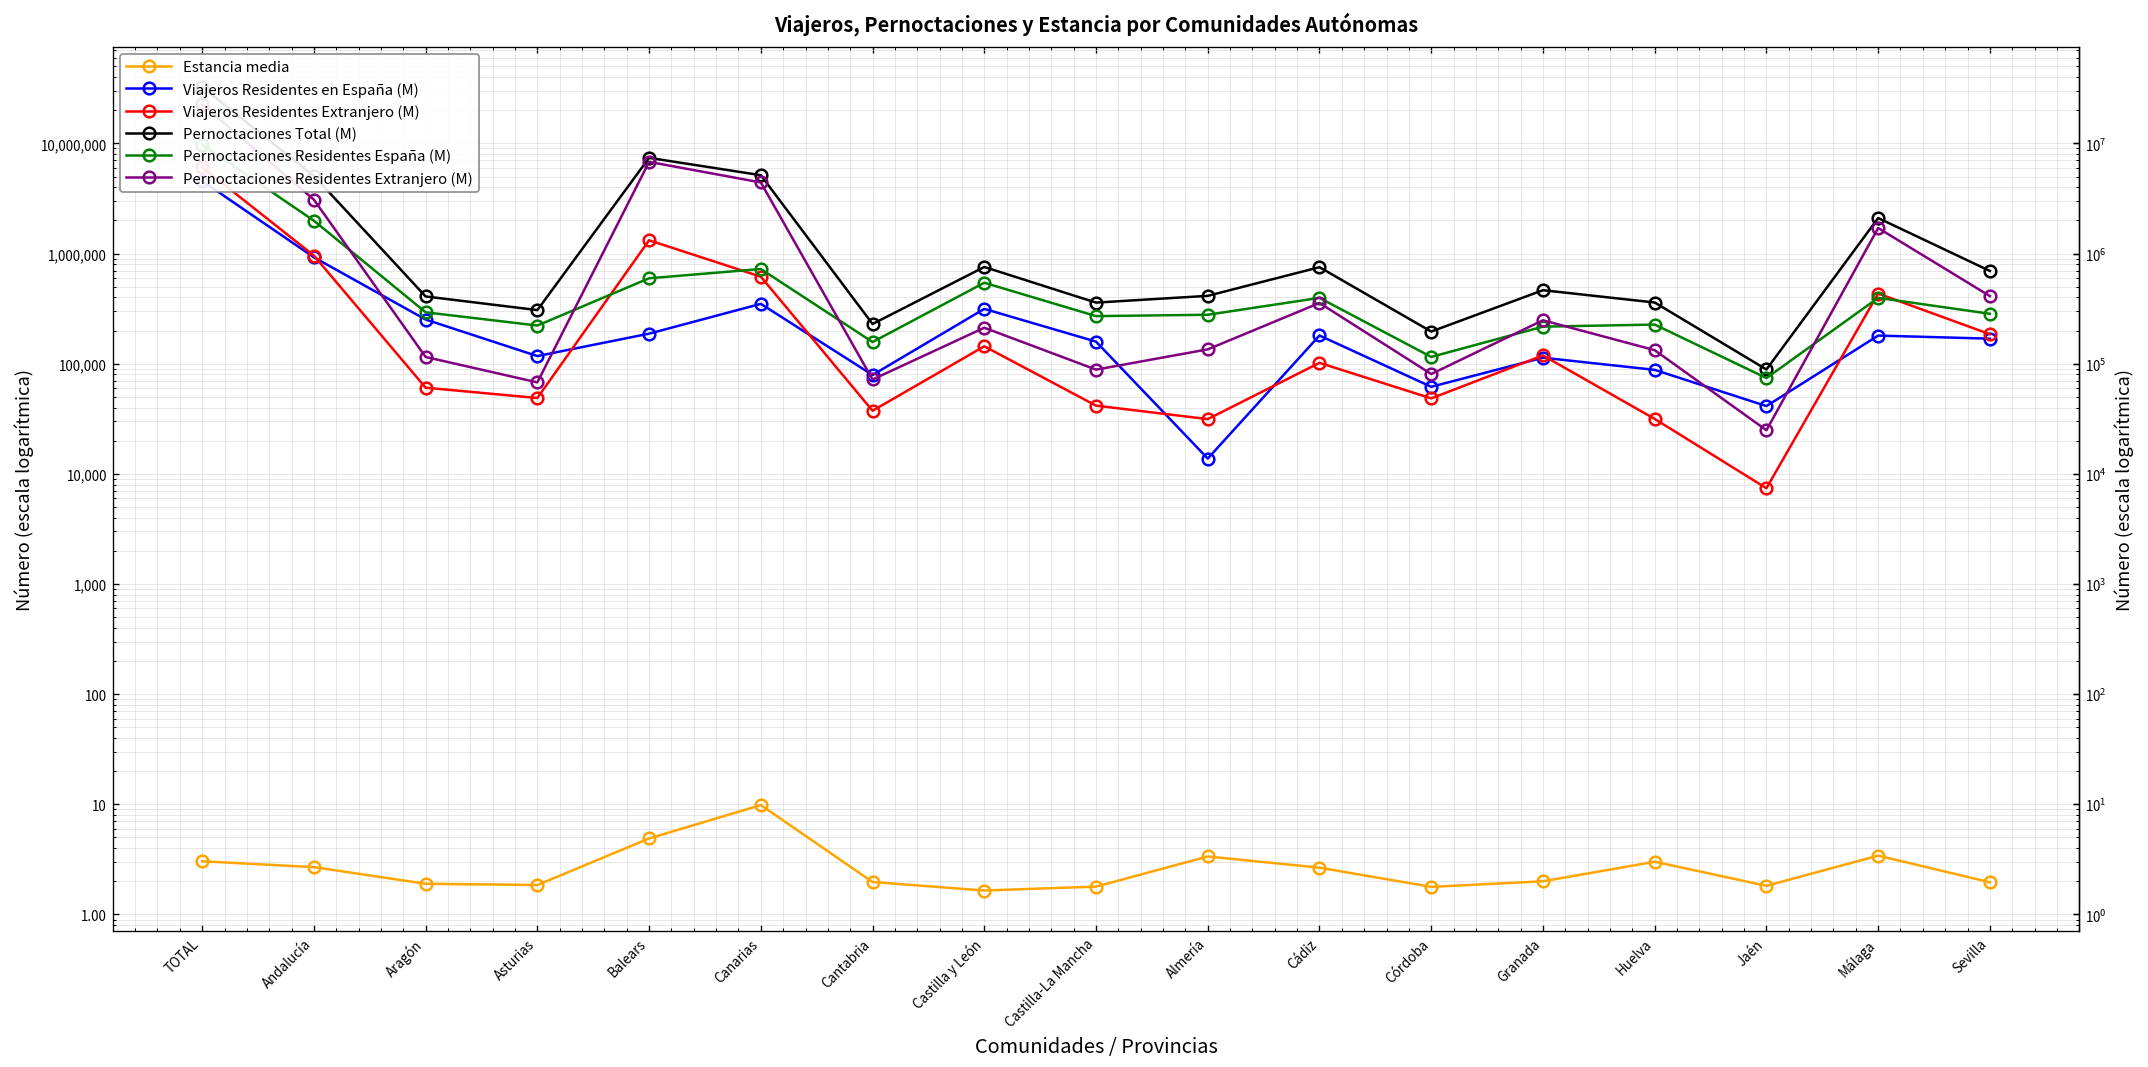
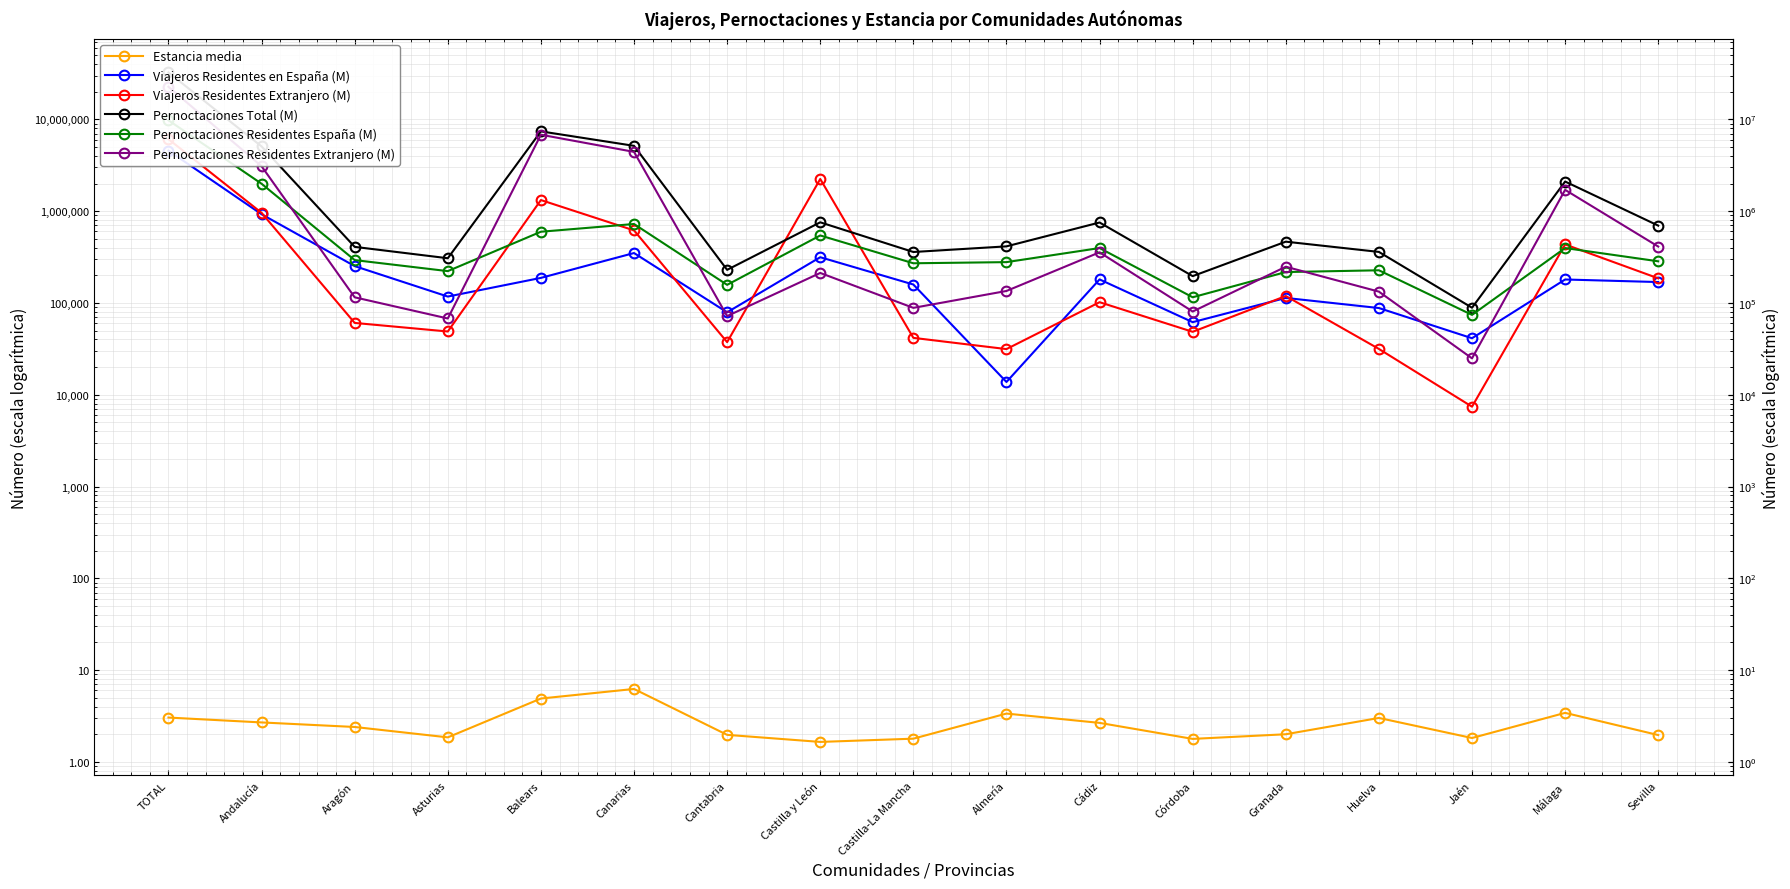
  {
    "Estancia media": {
      "TOTAL": "3.0",
      "Andalucía": "2.7",
-     "Aragón": "1.9",
+     "Aragón": "2.4",
      "Asturias": "1.9",
      "Balears": "5",
-     "Canarias": "10",
+     "Canarias": "6",
      "Cantabria": "2.0",
      "Castilla y León": "1.7",
      "Castilla-La Mancha": "1.8",
      "Almería": "3.4",
      "Cádiz": "2.7",
      "Córdoba": "1.8",
      "Granada": "2.0",
      "Huelva": "3.0",
      "Jaén": "1.8",
      "Málaga": "3.4",
      "Sevilla": "2.0"
    },
    "Viajeros Residentes en España (M)": {
      "Aragón": "250,000",
      "Asturias": "120,000",
      "Balears": "190,000",
      "Canarias": "350,000",
      "Cantabria": "80,000",
      "Castilla y León": "310,000",
      "Castilla-La Mancha": "160,000",
      "Almería": "14,000",
      "Cádiz": "180,000",
      "Córdoba": "60,000",
      "Huelva": "90,000",
      "Jaén": "40,000",
      "Málaga": "180,000",
      "Sevilla": "170,000"
    },
    "Viajeros Residentes Extranjero (M)": {
      "Aragón": "60,000",
      "Asturias": "50,000",
      "Balears": "1,300,000",
      "Canarias": "600,000",
      "Cantabria": "37,000",
-     "Castilla y León": "140,000",
+     "Castilla y León": "2,200,000",
      "Castilla-La Mancha": "40,000",
      "Almería": "31,000",
      "Cádiz": "100,000",
      "Córdoba": "50,000",
      "Huelva": "32,000",
      "Jaén": "7,000",
      "Málaga": "400,000",
      "Sevilla": "190,000"
    },
    "Pernoctaciones Total (M)": {
      "Aragón": "400,000",
      "Asturias": "310,000",
      "Balears": "7,000,000",
      "Canarias": "5,000,000",
      "Cantabria": "230,000",
      "Castilla y León": "800,000",
      "Castilla-La Mancha": "360,000",
      "Almería": "400,000",
      "Cádiz": "800,000",
      "Córdoba": "200,000",
      "Granada": "500,000",
      "Huelva": "360,000",
      "Jaén": "90,000",
      "Málaga": "2,100,000",
      "Sevilla": "700,000"
    },
    "Pernoctaciones Residentes España (M)": {
      "Andalucía": "2,000,000",
      "Aragón": "290,000",
      "Asturias": "220,000",
      "Balears": "600,000",
      "Canarias": "700,000",
      "Cantabria": "160,000",
      "Castilla y León": "500,000",
      "Castilla-La Mancha": "270,000",
      "Almería": "280,000",
      "Cádiz": "400,000",
      "Córdoba": "120,000",
      "Granada": "220,000",
      "Huelva": "230,000",
      "Jaén": "70,000",
      "Málaga": "400,000",
      "Sevilla": "280,000"
    },
    "Pernoctaciones Residentes Extranjero (M)": {
      "Andalucía": "3,100,000",
      "Aragón": "120,000",
      "Asturias": "70,000",
      "Balears": "7,000,000",
      "Canarias": "4,000,000",
      "Cantabria": "70,000",
      "Castilla y León": "210,000",
      "Castilla-La Mancha": "90,000",
      "Almería": "130,000",
      "Cádiz": "360,000",
      "Córdoba": "80,000",
      "Granada": "250,000",
      "Huelva": "130,000",
      "Jaén": "25,000",
      "Málaga": "1,700,000",
      "Sevilla": "400,000"
    }
  }
